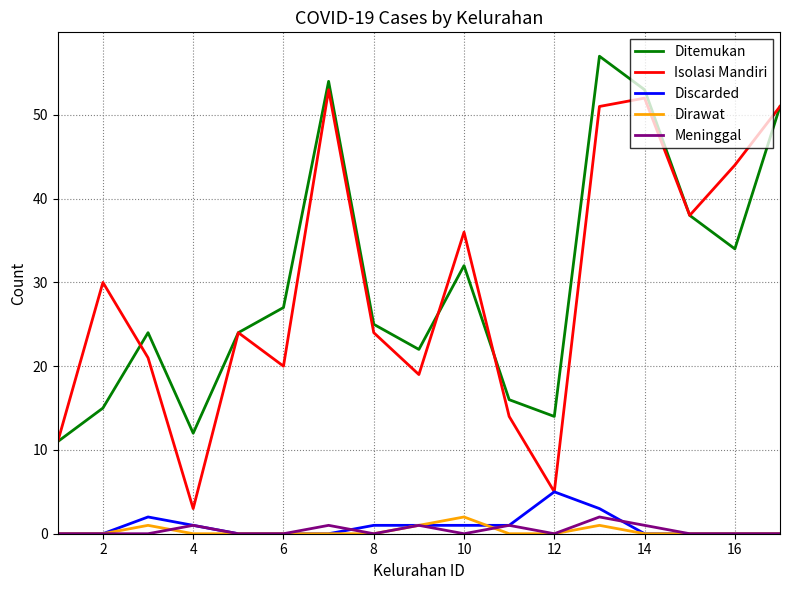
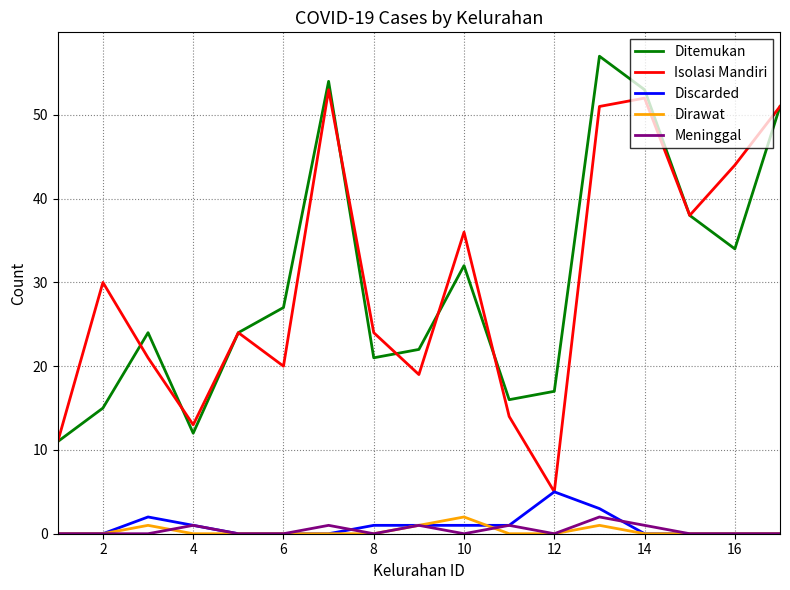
  {
    "Ditemukan": {
      "2": 15,
      "4": 12,
      "6": 27,
-     "8": 25,
+     "8": 21,
      "10": 32,
-     "12": 14,
+     "12": 17,
      "16": 34
    },
    "Isolasi Mandiri": {
      "2": 30,
-     "4": 3,
+     "4": 13,
      "6": 20,
      "8": 24,
      "10": 36,
      "16": 44
    },
    "Discarded": {
      "8": 1,
      "10": 1
    },
    "Dirawat": {
      "4": 0,
      "10": 2
    },
    "Meninggal": {
      "10": 0,
      "14": 1
    }
  }
